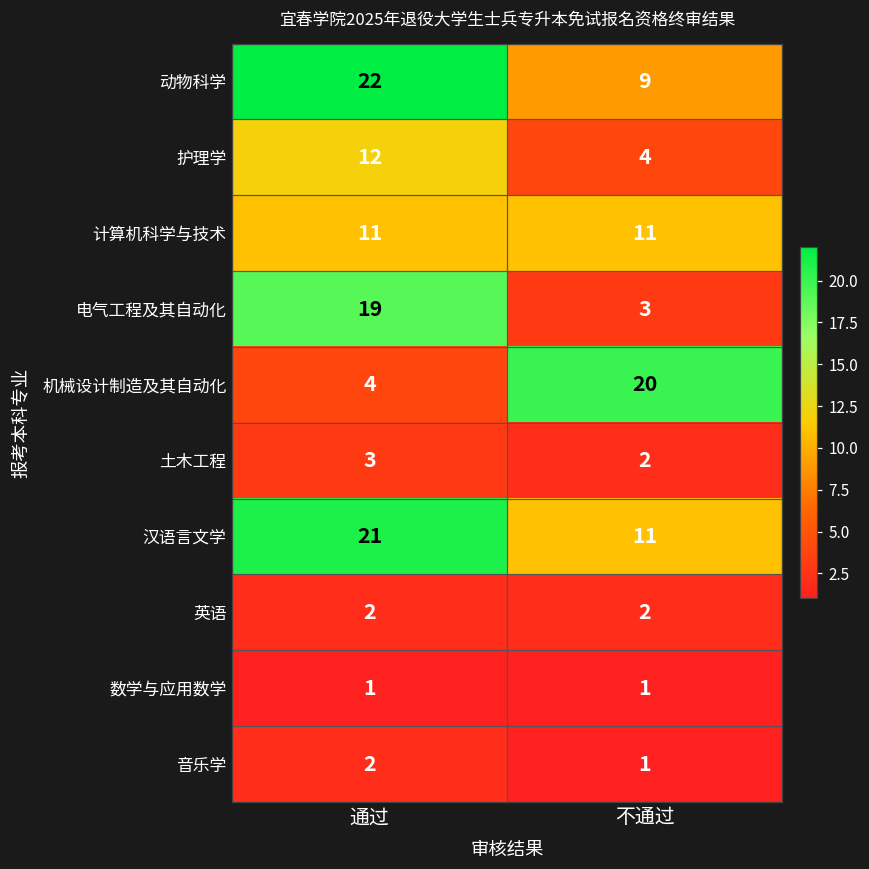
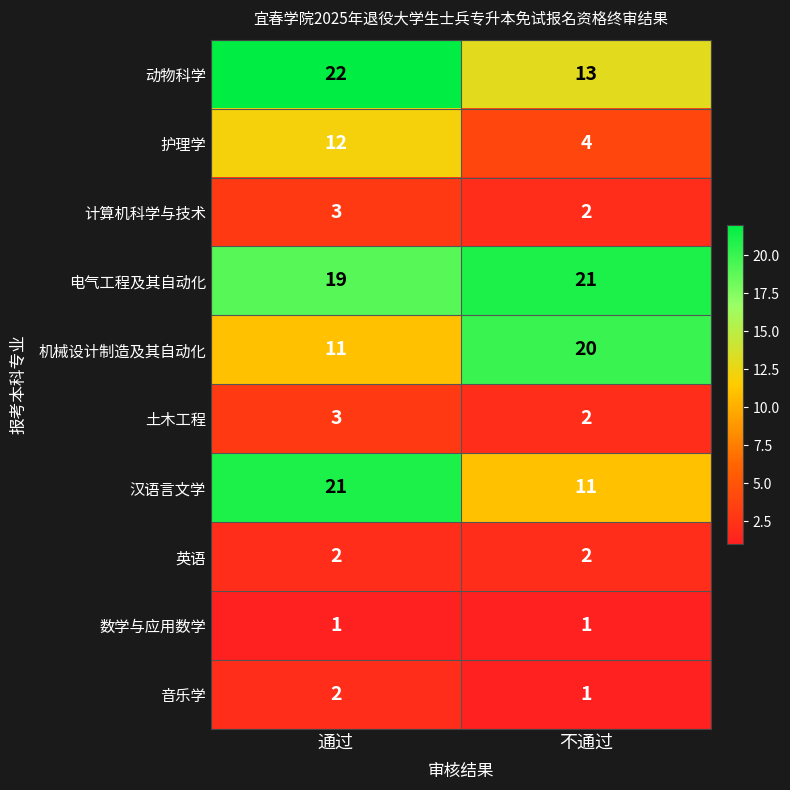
  {
    "动物科学": {
      "通过": 22,
-     "不通过": 9
+     "不通过": 13
    },
    "护理学": {
      "通过": 12,
      "不通过": 4
    },
    "计算机科学与技术": {
-     "通过": 11,
-     "不通过": 11
+     "通过": 3,
+     "不通过": 2
    },
    "电气工程及其自动化": {
      "通过": 19,
-     "不通过": 3
+     "不通过": 21
    },
    "机械设计制造及其自动化": {
-     "通过": 4,
+     "通过": 11,
      "不通过": 20
    },
    "土木工程": {
      "通过": 3,
      "不通过": 2
    },
    "汉语言文学": {
      "通过": 21,
      "不通过": 11
    },
    "英语": {
      "通过": 2,
      "不通过": 2
    },
    "数学与应用数学": {
      "通过": 1,
      "不通过": 1
    },
    "音乐学": {
      "通过": 2,
      "不通过": 1
    }
  }
